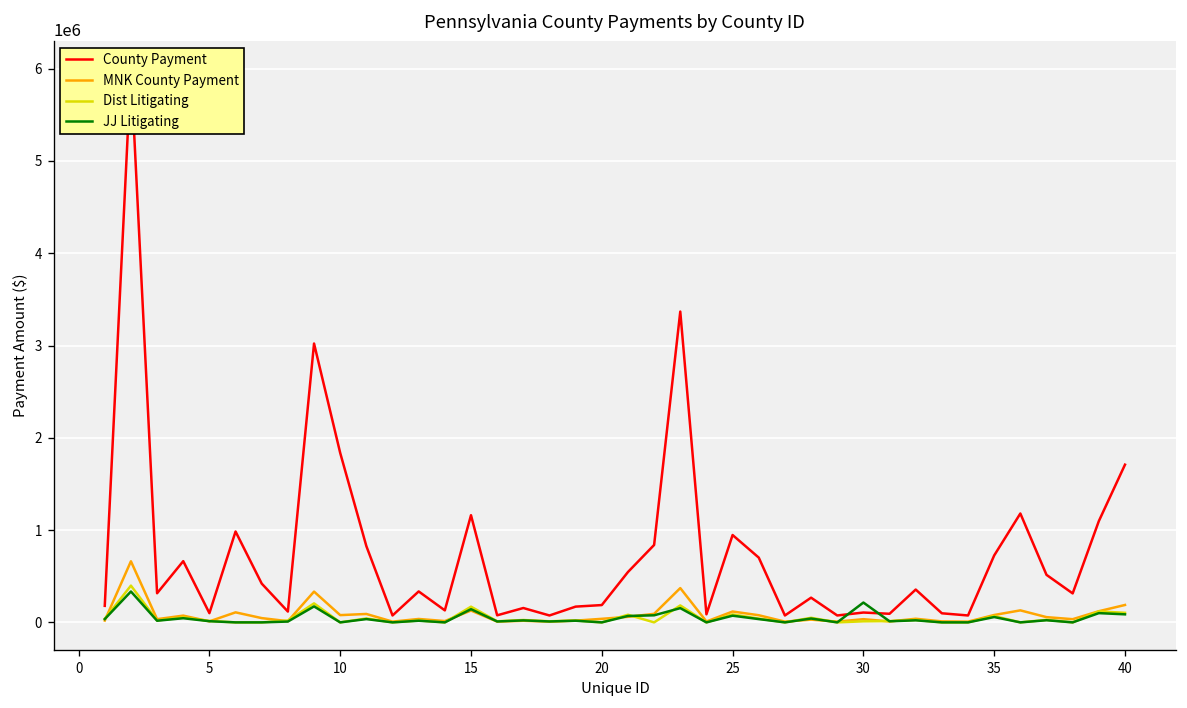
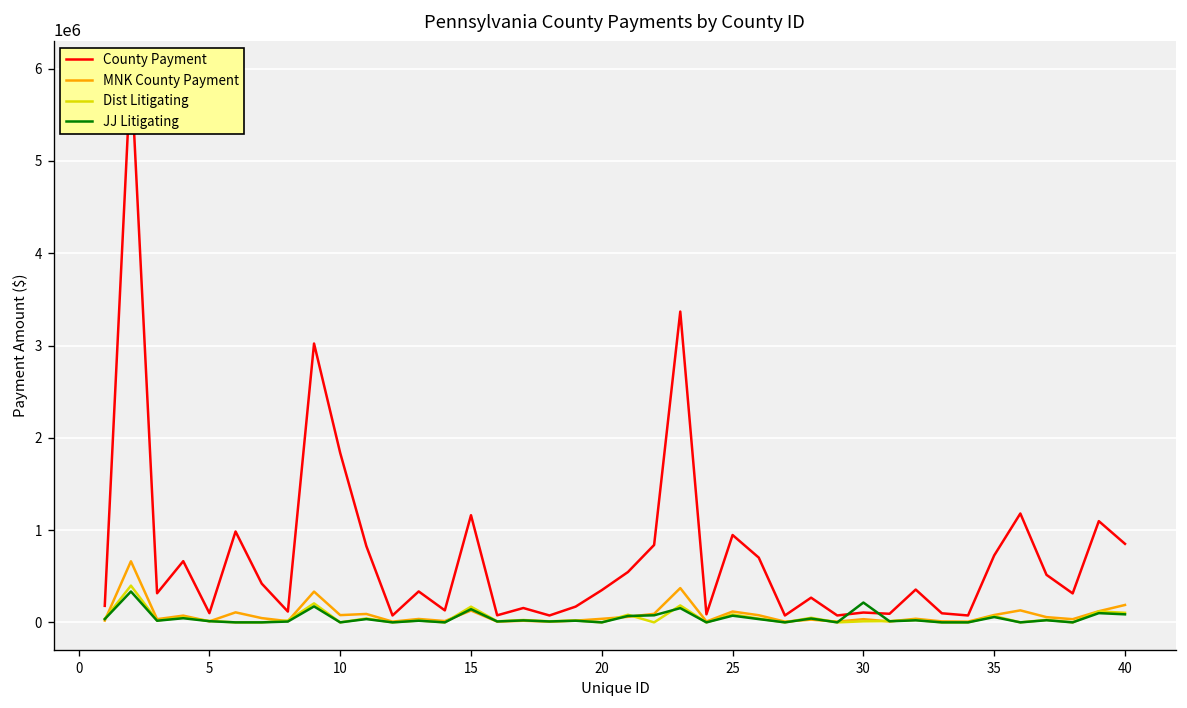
  {
    "County Payment": {
      "5": 100000,
      "10": 1800000,
      "15": 1200000,
-     "20": 200000,
+     "20": 300000,
      "25": 900000,
      "30": 100000,
      "35": 700000,
-     "40": 1700000
+     "40": 900000
    },
    "MNK County Payment": {
      "10": 100000,
      "20": 0,
      "40": 200000
    },
    "JJ Litigating": {
      "30": 200000
    }
  }
